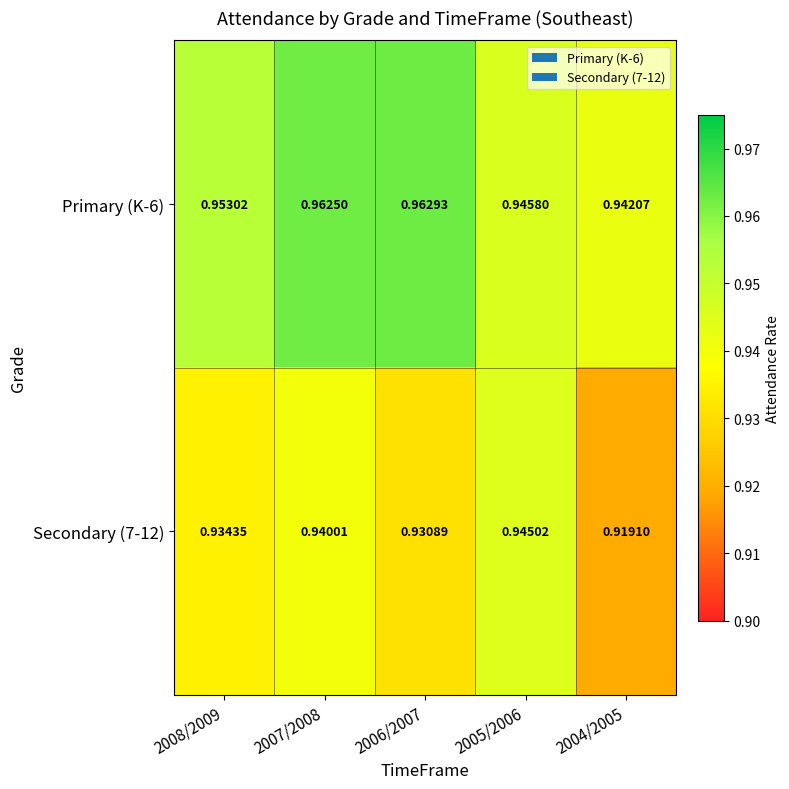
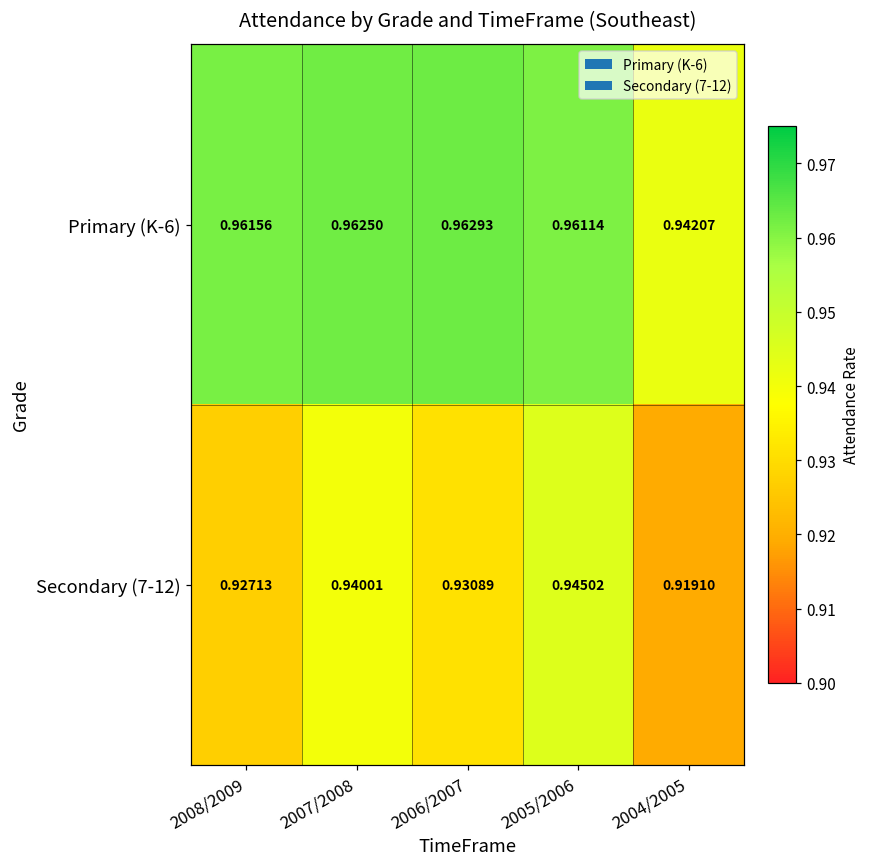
  {
    "Primary (K-6)": {
-     "2008/2009": 0.95302,
+     "2008/2009": 0.96156,
      "2007/2008": 0.96250,
      "2006/2007": 0.96293,
-     "2005/2006": 0.94580,
+     "2005/2006": 0.96114,
      "2004/2005": 0.94207
    },
    "Secondary (7-12)": {
-     "2008/2009": 0.93435,
+     "2008/2009": 0.92713,
      "2007/2008": 0.94001,
      "2006/2007": 0.93089,
      "2005/2006": 0.94502,
      "2004/2005": 0.91910
    }
  }
